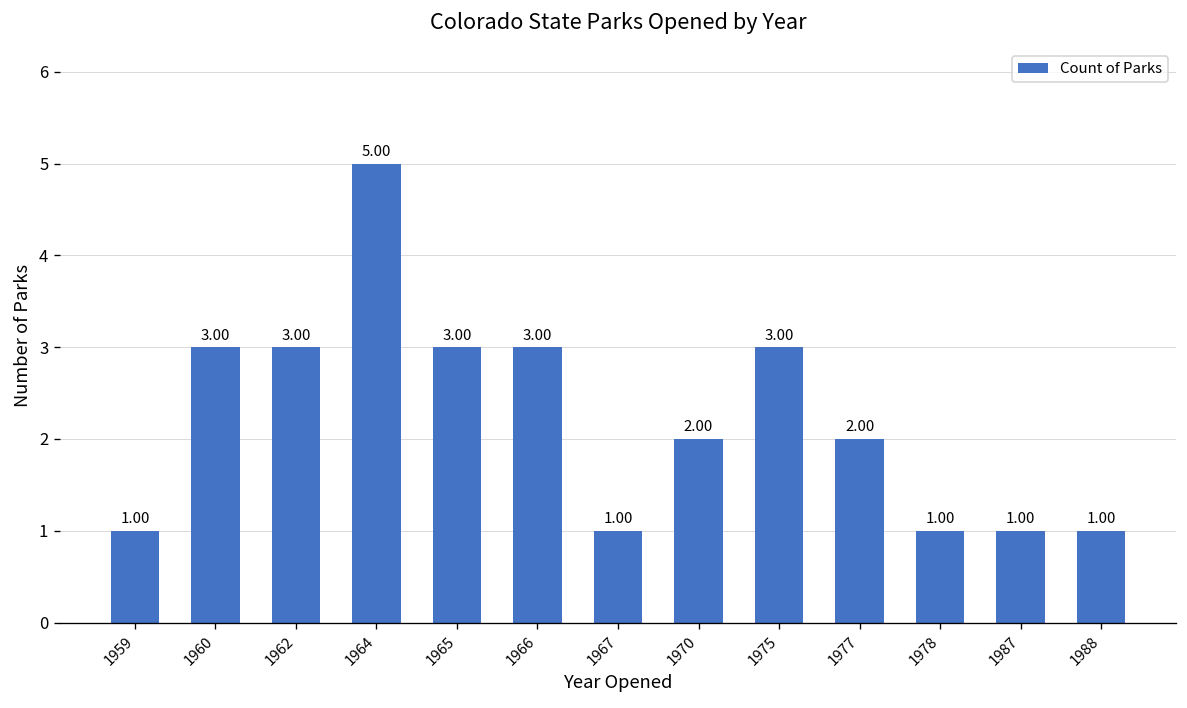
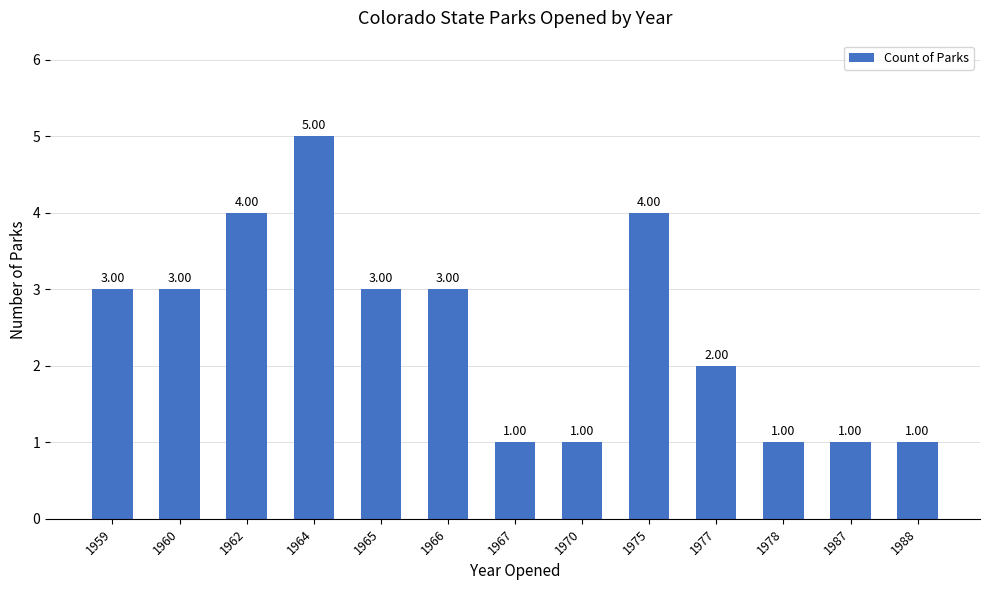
  {
-   "1959": 1.00,
+   "1959": 3.00,
    "1960": 3.00,
-   "1962": 3.00,
+   "1962": 4.00,
    "1964": 5.00,
    "1965": 3.00,
    "1966": 3.00,
    "1967": 1.00,
-   "1970": 2.00,
-   "1975": 3.00,
+   "1970": 1.00,
+   "1975": 4.00,
    "1977": 2.00,
    "1978": 1.00,
    "1987": 1.00,
    "1988": 1.00
  }
